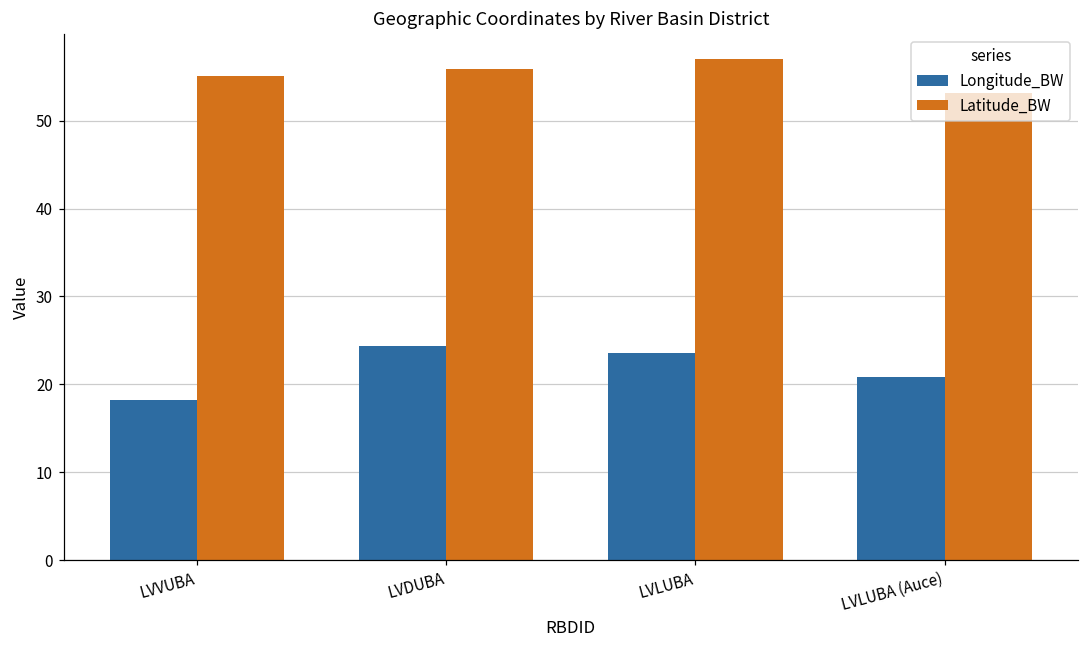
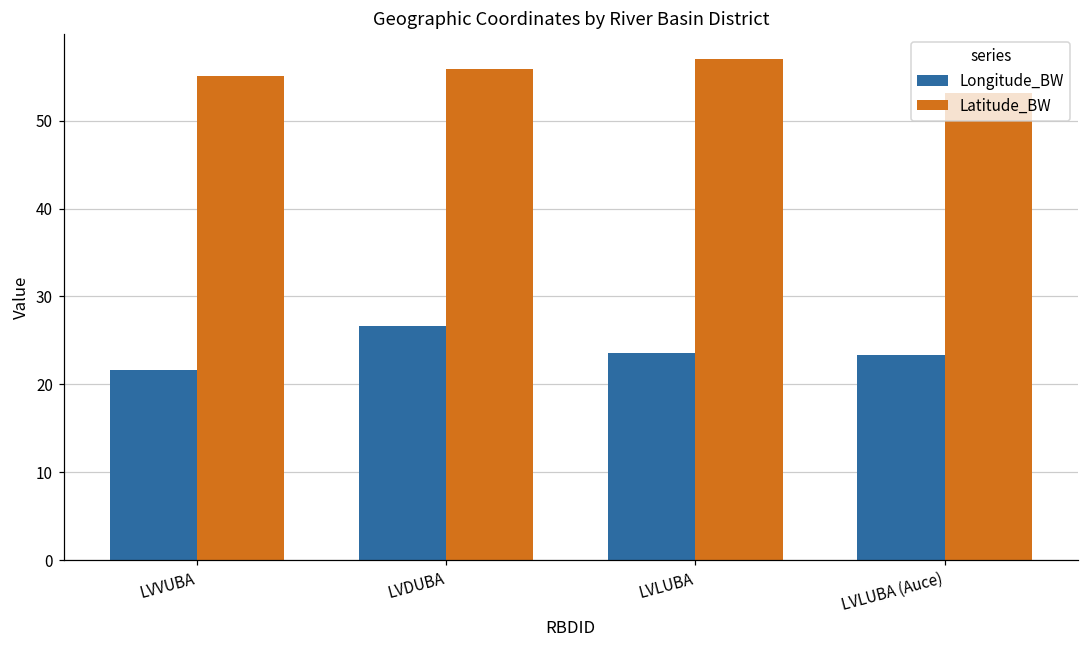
  {
    "Longitude_BW": {
-     "LVVUBA": 18,
-     "LVDUBA": 24,
+     "LVVUBA": 22,
+     "LVDUBA": 27,
      "LVLUBA": 24,
-     "LVLUBA (Auce)": 21
+     "LVLUBA (Auce)": 23
    },
    "Latitude_BW": {
      "LVVUBA": 55,
      "LVDUBA": 56,
      "LVLUBA": 57
    }
  }
